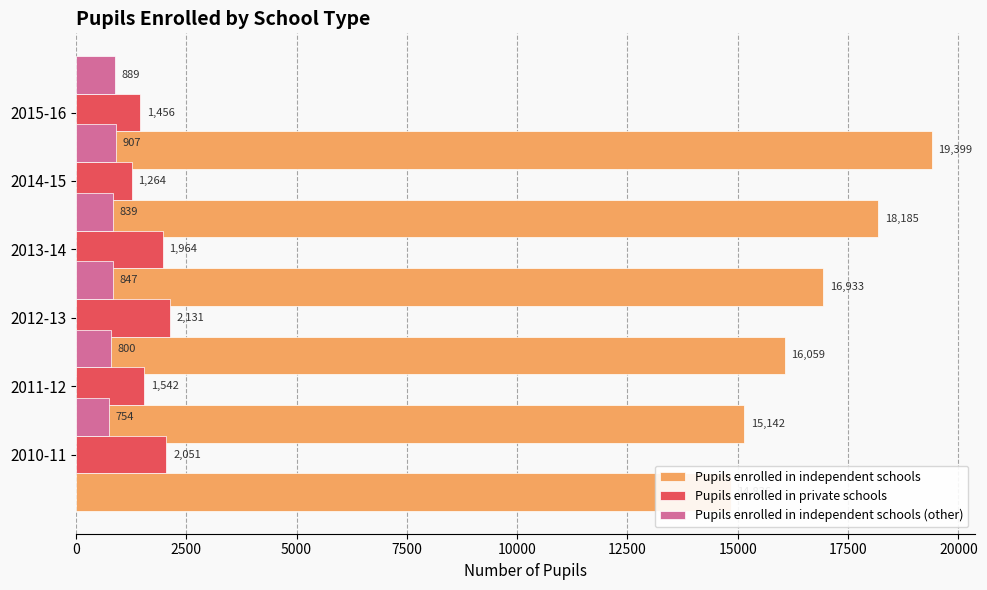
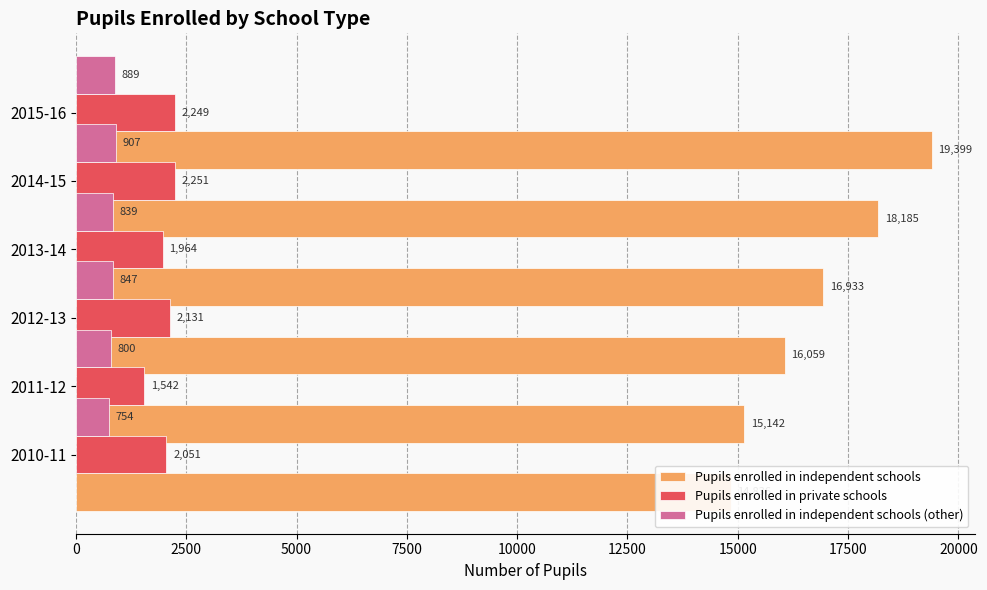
  {
    "Pupils enrolled in private schools": {
-     "2015-16": "1,456",
-     "2014-15": "1,264",
+     "2015-16": "2,249",
+     "2014-15": "2,251",
      "2013-14": "1,964",
      "2012-13": "2,131",
      "2011-12": "1,542",
      "2010-11": "2,051"
    }
  }
